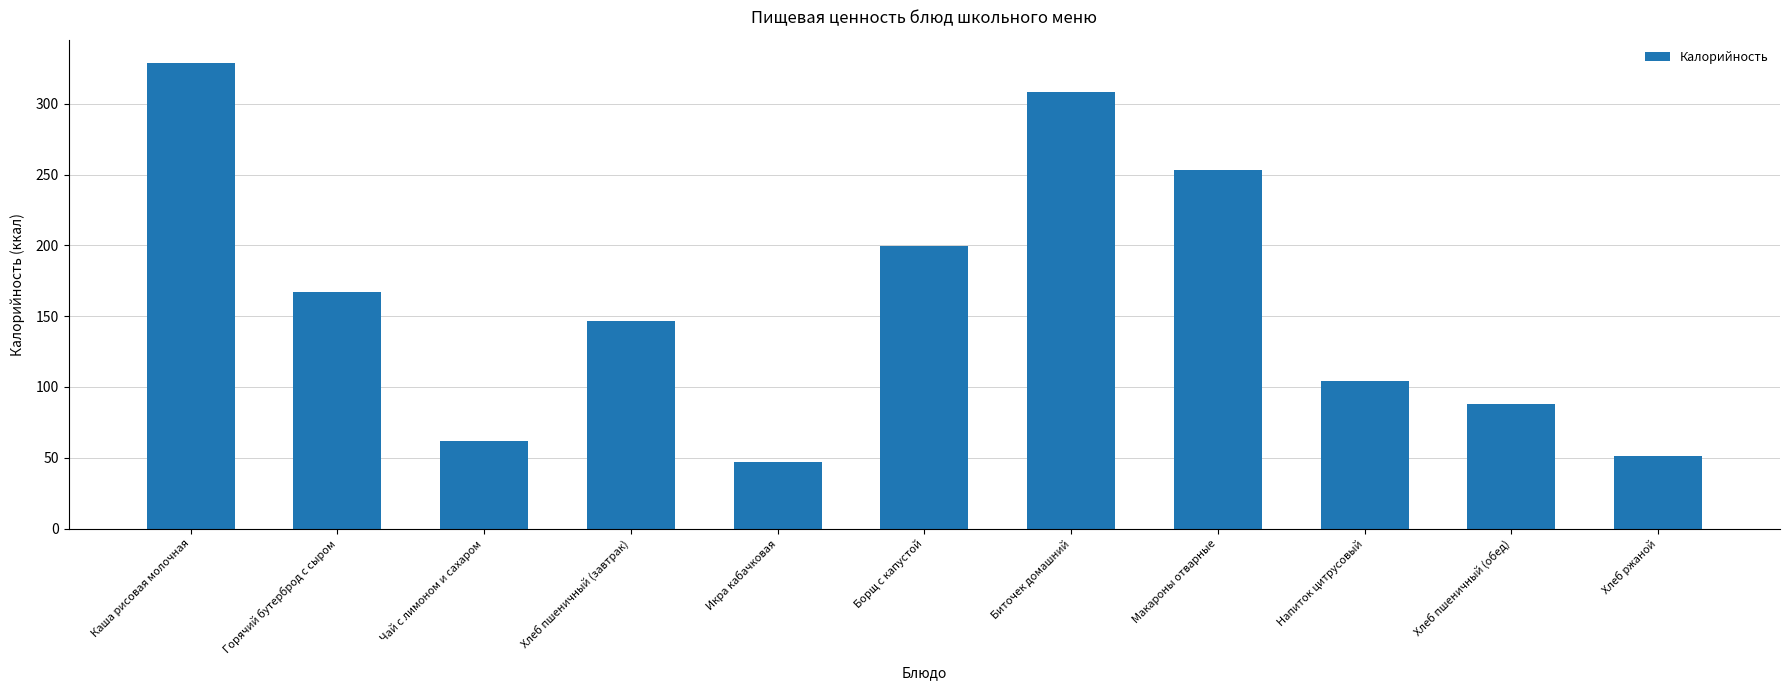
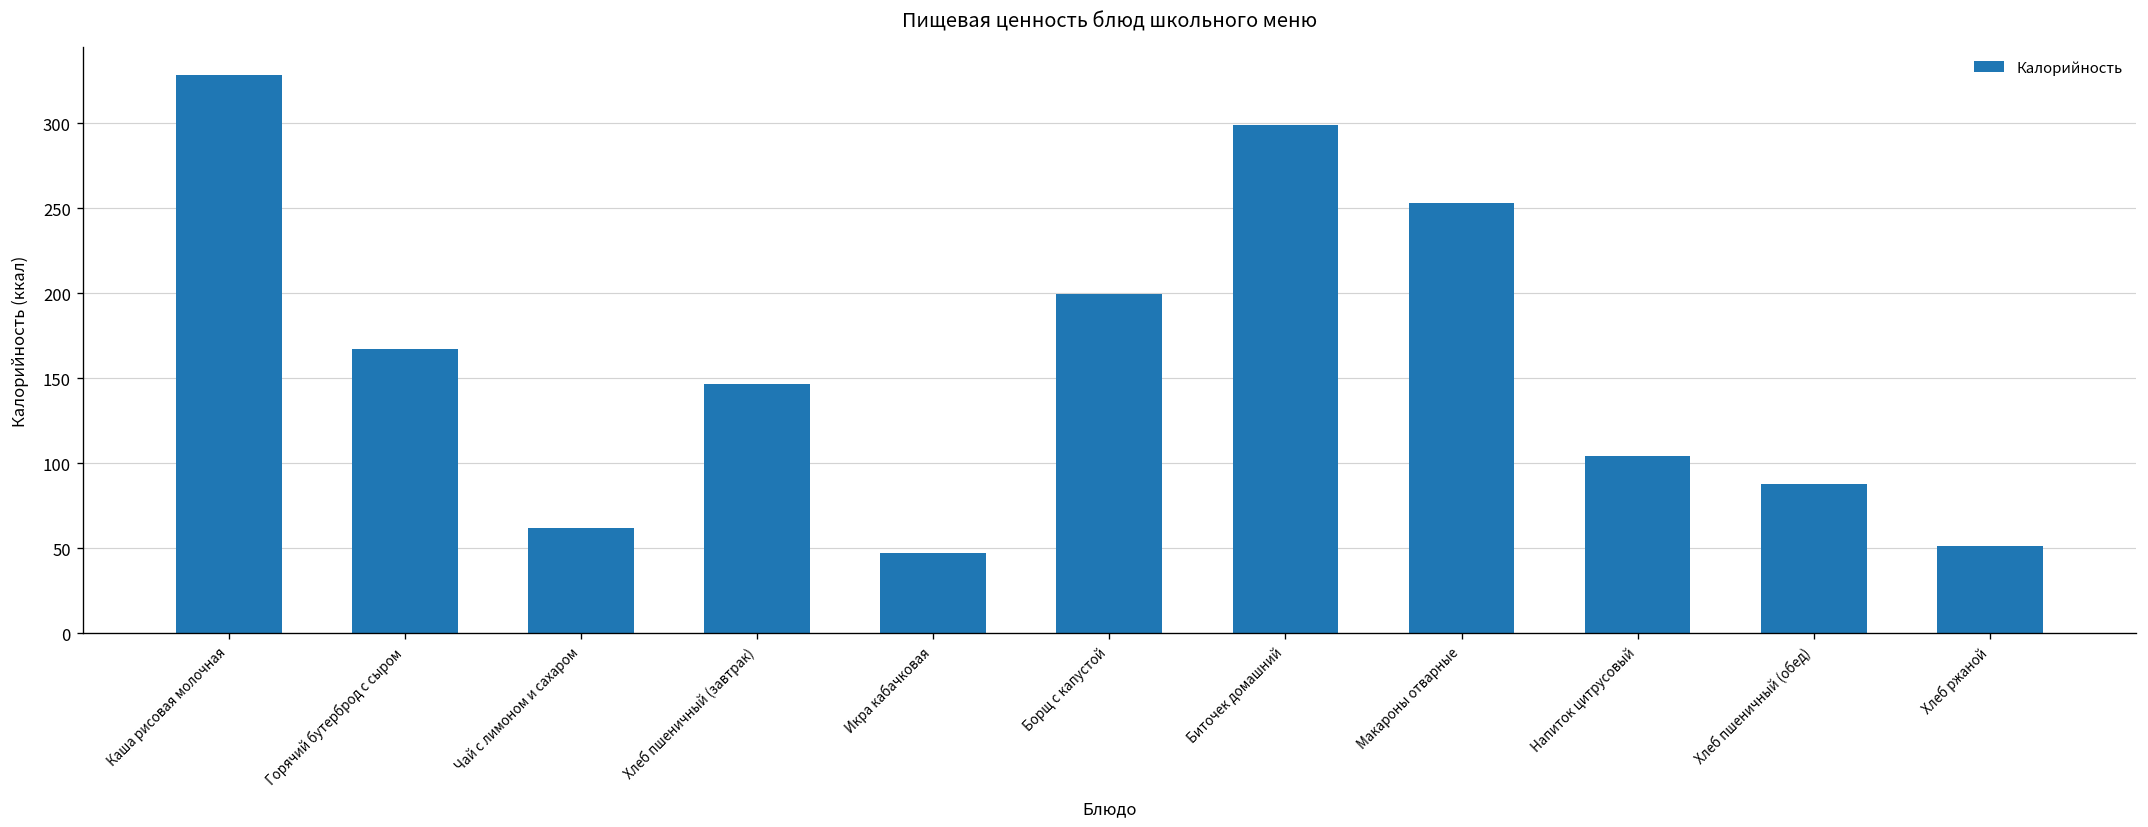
  {
    "Каша рисовая молочная": 329,
    "Горячий бутерброд с сыром": 167,
    "Чай с лимоном и сахаром": 62,
    "Хлеб пшеничный (завтрак)": 147,
    "Икра кабачковая": 47,
    "Борщ с капустой": 200,
-   "Биточек домашний": 308,
+   "Биточек домашний": 299,
    "Макароны отварные": 253,
    "Напиток цитрусовый": 104,
    "Хлеб пшеничный (обед)": 88,
    "Хлеб ржаной": 51
  }
